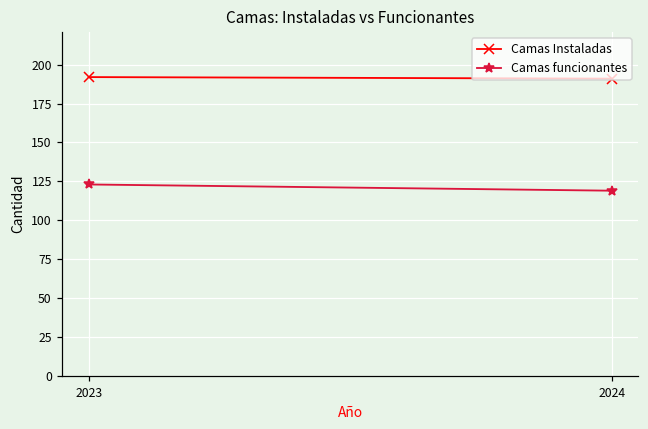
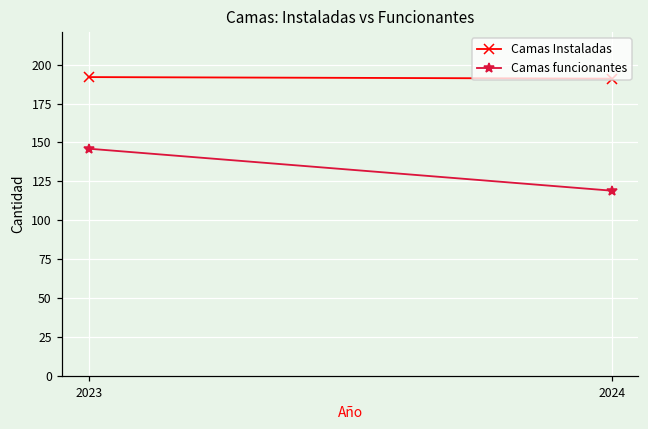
  {
    "Camas Instaladas": {
      "2023": 192,
      "2024": 191
    },
    "Camas funcionantes": {
-     "2023": 123,
+     "2023": 146,
      "2024": 119
    }
  }
